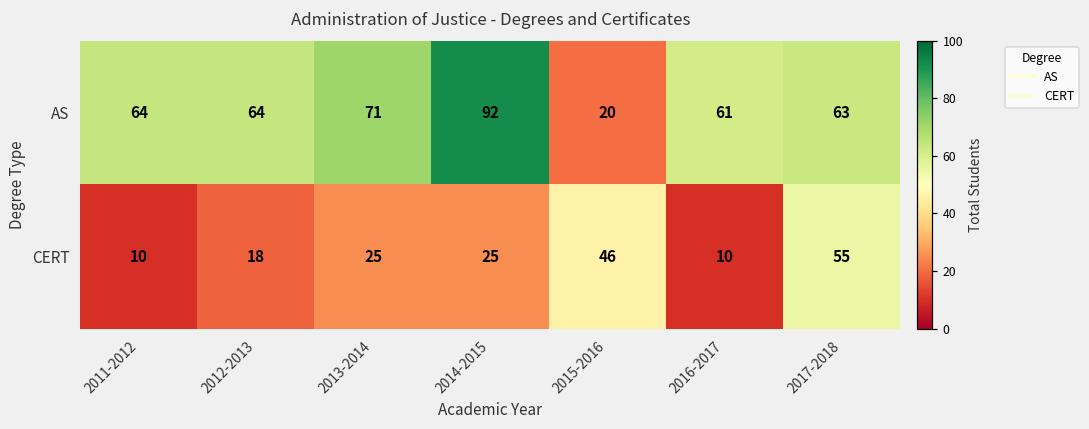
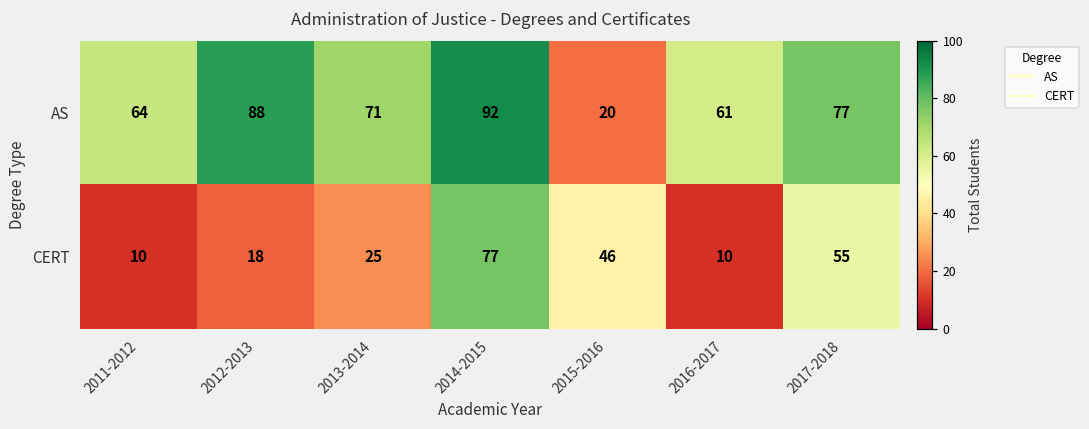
  {
    "AS": {
      "2011-2012": 64,
-     "2012-2013": 64,
+     "2012-2013": 88,
      "2013-2014": 71,
      "2014-2015": 92,
      "2015-2016": 20,
      "2016-2017": 61,
-     "2017-2018": 63
+     "2017-2018": 77
    },
    "CERT": {
      "2011-2012": 10,
      "2012-2013": 18,
      "2013-2014": 25,
-     "2014-2015": 25,
+     "2014-2015": 77,
      "2015-2016": 46,
      "2016-2017": 10,
      "2017-2018": 55
    }
  }
